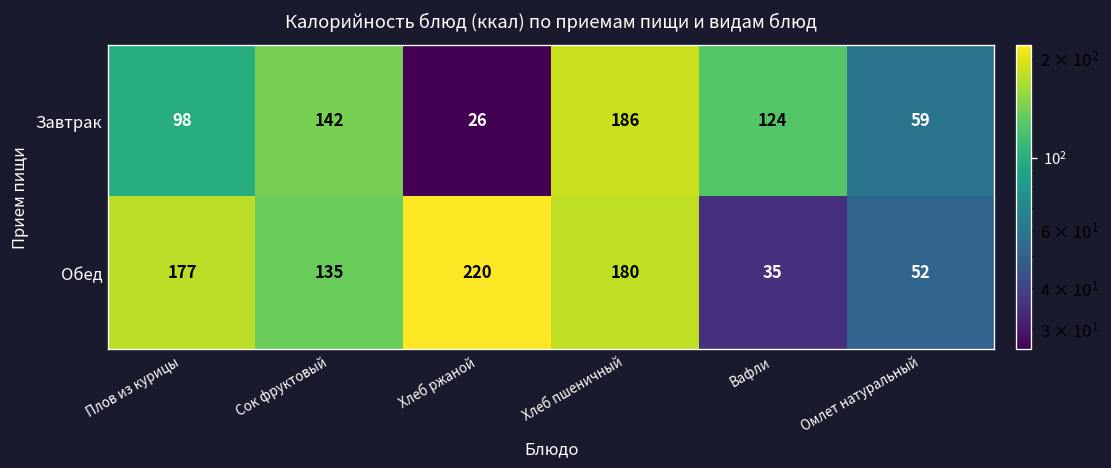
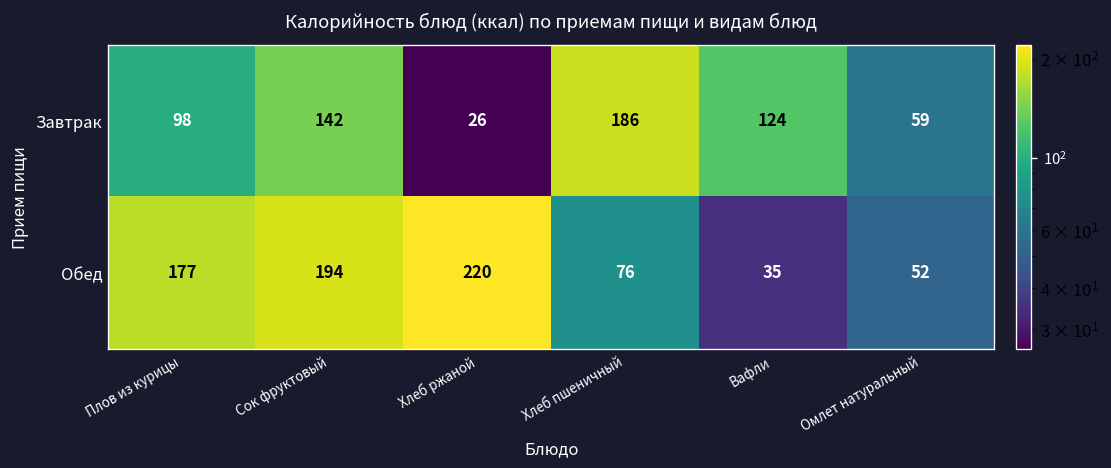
  {
    "Завтрак": {
      "Плов из курицы": 98,
      "Сок фруктовый": 142,
      "Хлеб ржаной": 26,
      "Хлеб пшеничный": 186,
      "Вафли": 124,
      "Омлет натуральный": 59
    },
    "Обед": {
      "Плов из курицы": 177,
-     "Сок фруктовый": 135,
+     "Сок фруктовый": 194,
      "Хлеб ржаной": 220,
-     "Хлеб пшеничный": 180,
+     "Хлеб пшеничный": 76,
      "Вафли": 35,
      "Омлет натуральный": 52
    }
  }
